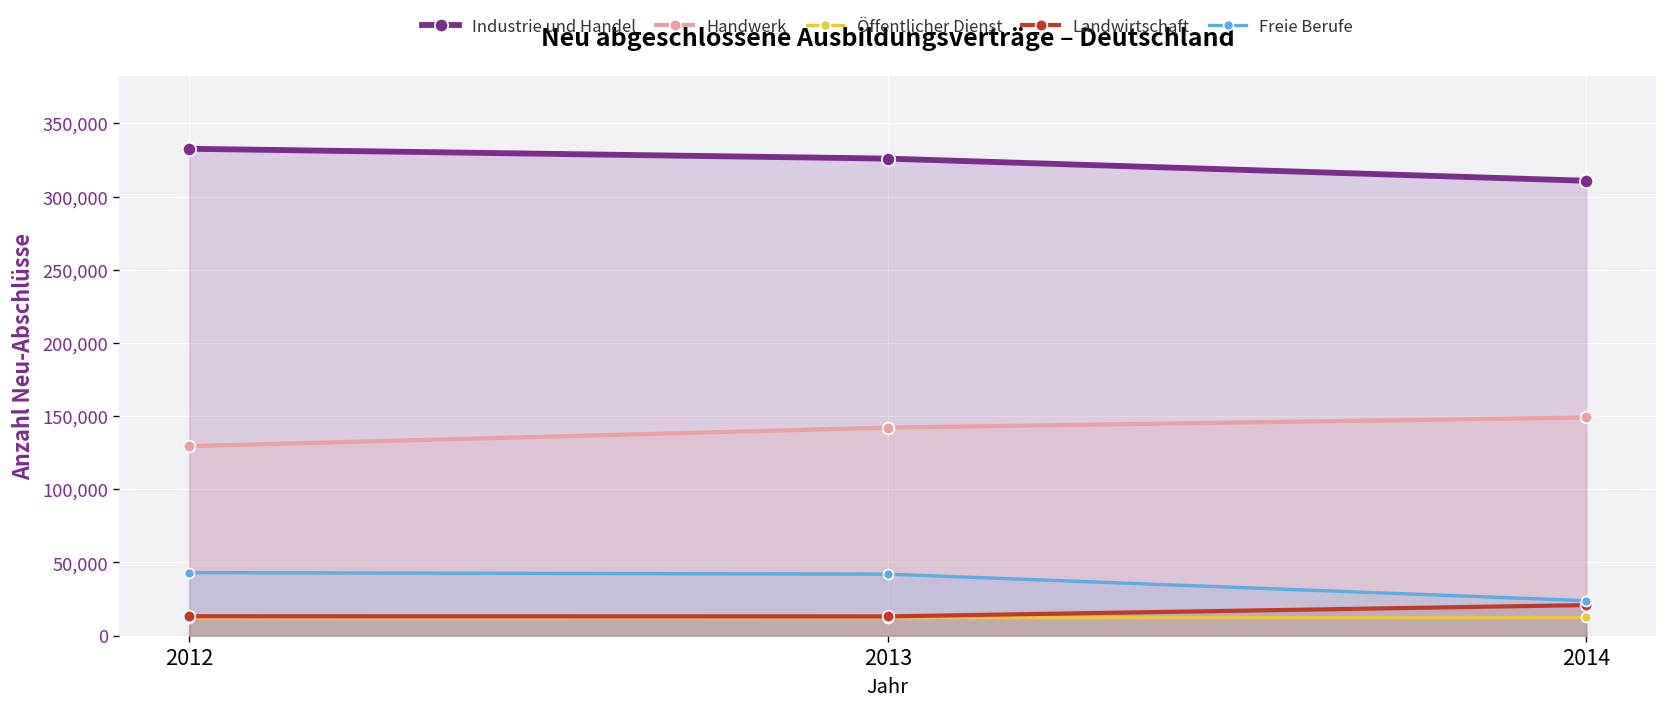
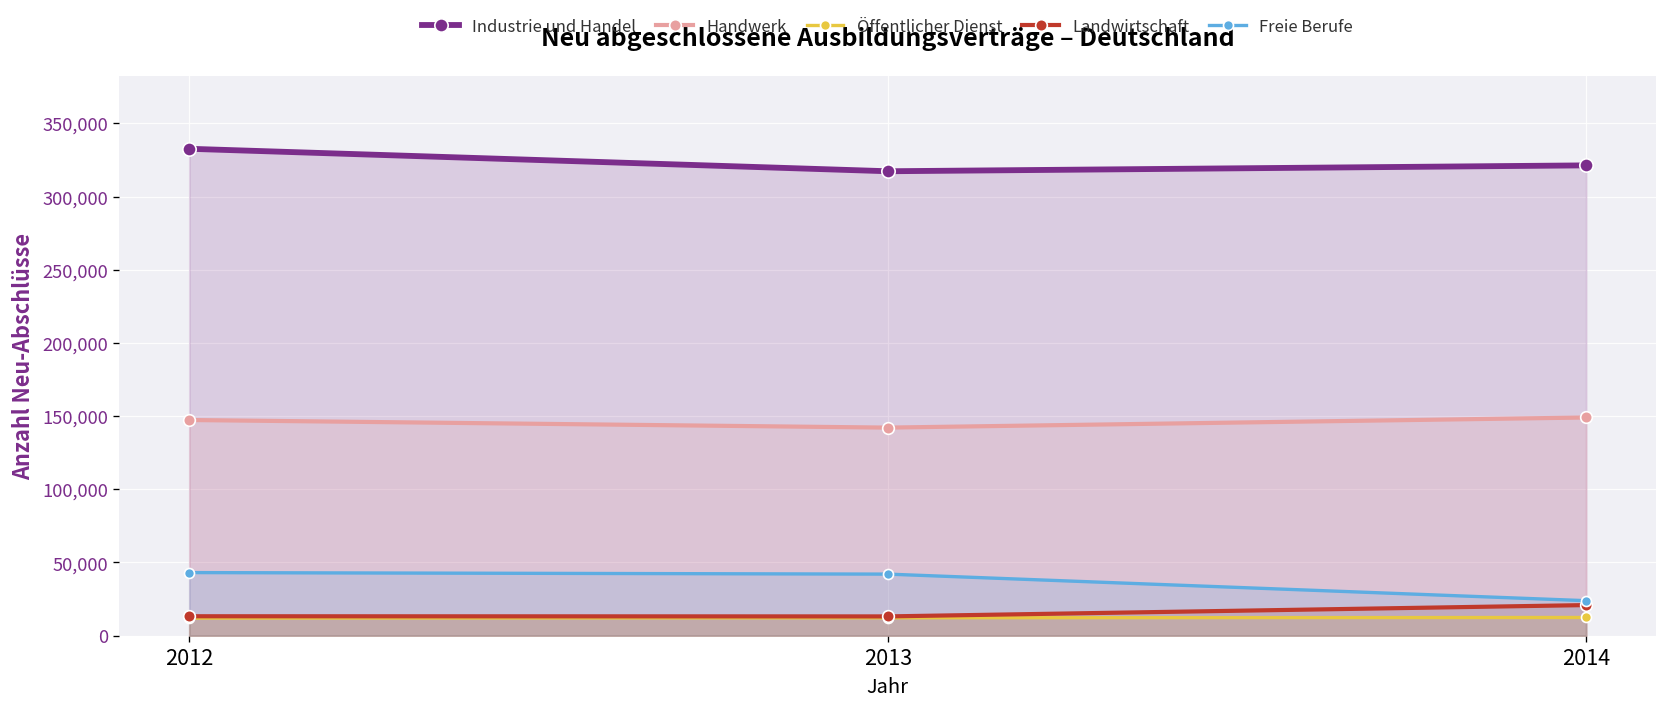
  {
    "Industrie und Handel": {
      "2012": "333,000",
-     "2013": "326,000",
-     "2014": "311,000"
+     "2013": "317,000",
+     "2014": "321,000"
    },
    "Handwerk": {
-     "2012": "129,000",
+     "2012": "147,000",
      "2013": "142,000",
      "2014": "149,000"
    },
    "Öffentlicher Dienst": {
      "2014": "12,000"
    },
    "Landwirtschaft": {
      "2014": "21,000"
    },
    "Freie Berufe": {
      "2012": "43,000",
      "2013": "42,000",
      "2014": "24,000"
    }
  }
